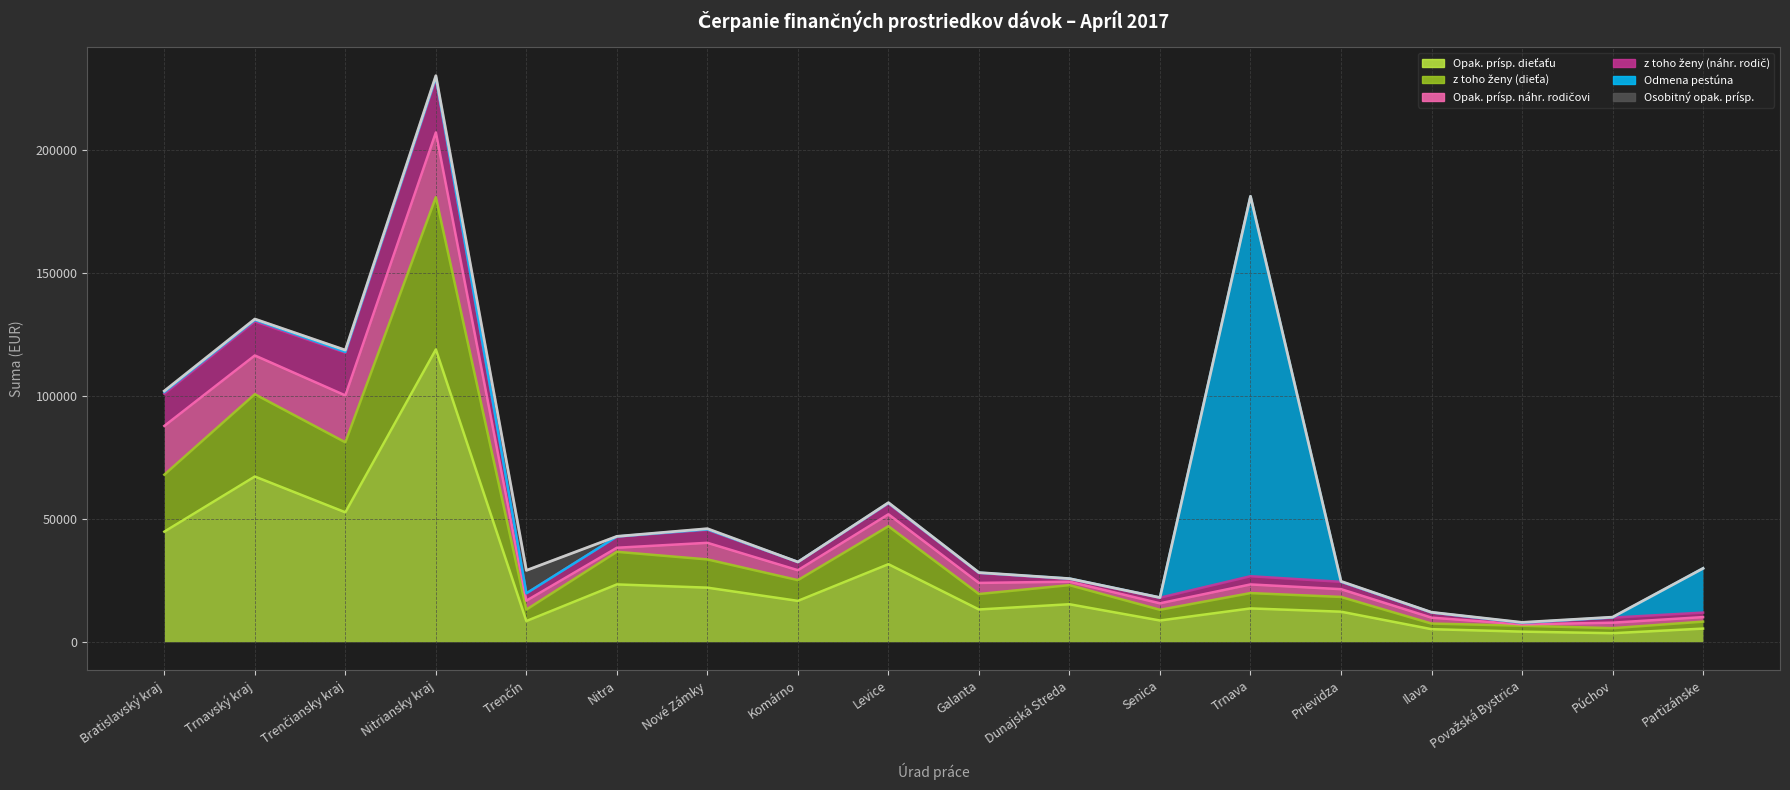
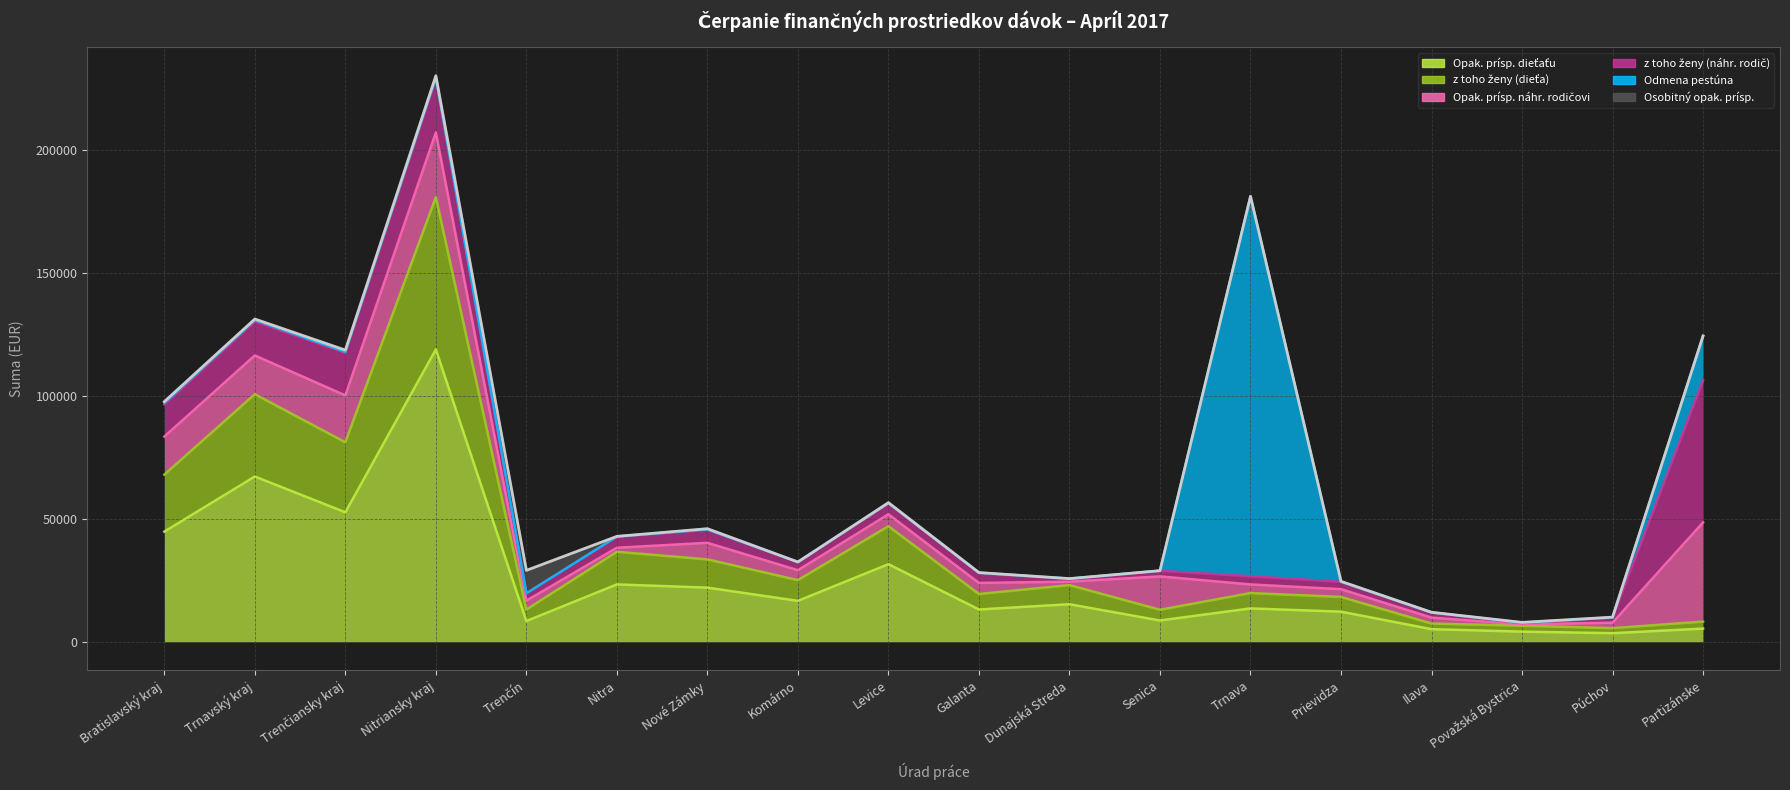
  {
    "Opak. prísp. náhr. rodičovi": {
-     "Bratislavský kraj": 20000,
+     "Bratislavský kraj": 15000,
      "Trnavský kraj": 16000,
      "Trenčiansky kraj": 19000,
      "Nitriansky kraj": 26000,
      "Trenčín": 4000,
      "Nitra": 2000,
      "Nové Zámky": 7000,
      "Komárno": 4000,
      "Levice": 5000,
      "Galanta": 5000,
      "Dunajská Streda": 1000,
-     "Senica": 3000,
+     "Senica": 14000,
      "Trnava": 4000,
      "Prievidza": 3000,
      "Ilava": 2000,
      "Púchov": 2000,
-     "Partizánske": 2000
+     "Partizánske": 40000
    },
    "z toho ženy (náhr. rodič)": {
      "Trnava": 3000,
-     "Partizánske": 2000
+     "Partizánske": 58000
    },
    "Osobitný opak. prísp.": {
      "Trenčín": 9000
    }
  }
